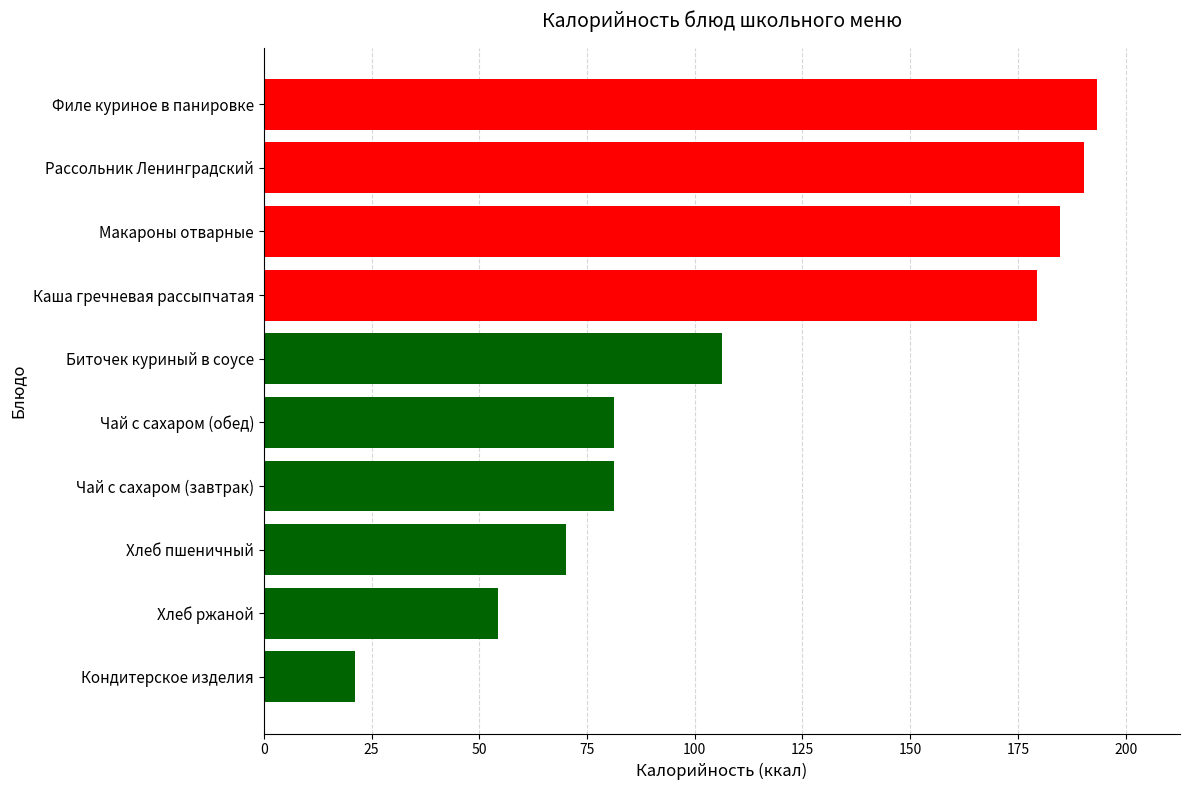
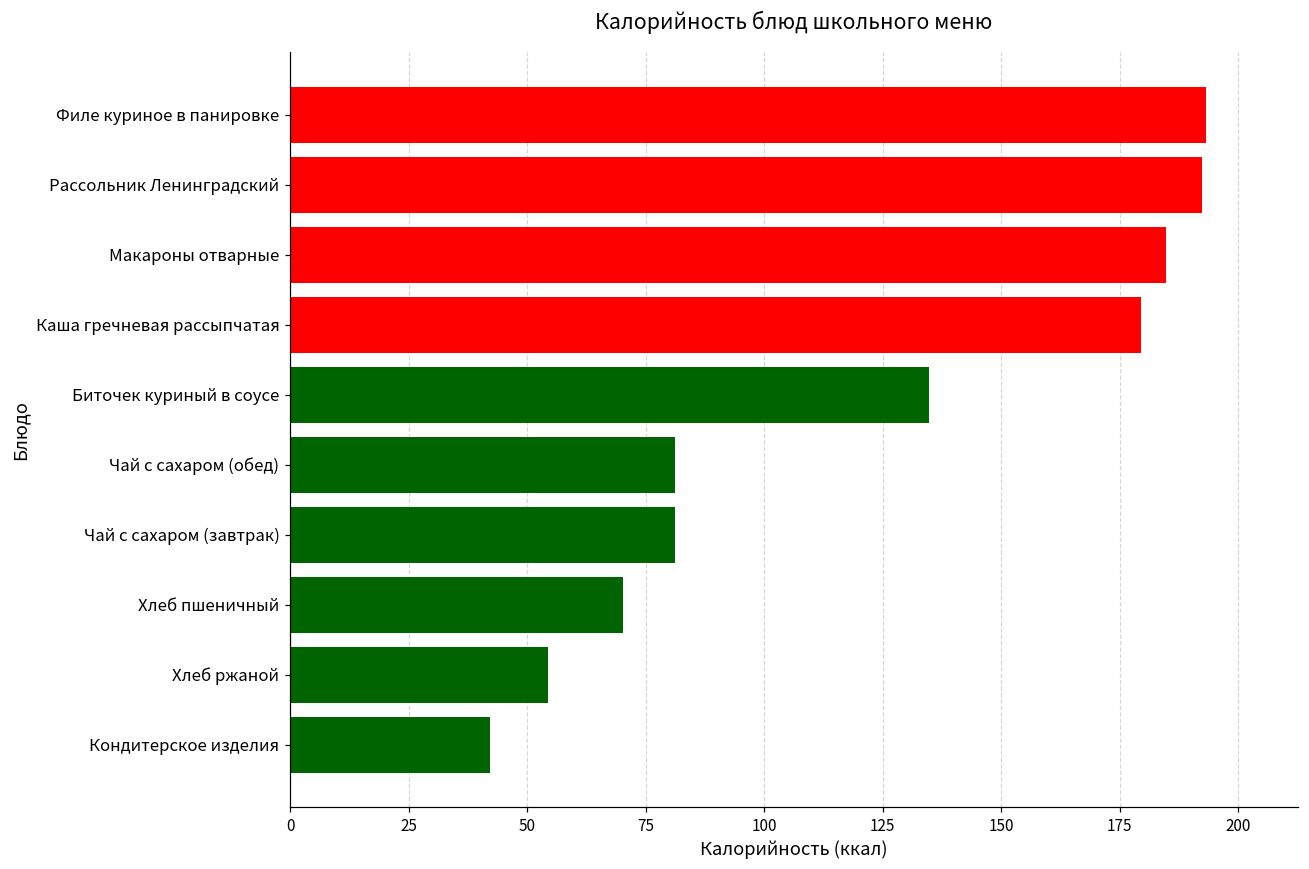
  {
    "Филе куриное в панировке": 193,
-   "Рассольник Ленинградский": 190,
+   "Рассольник Ленинградский": 192,
    "Макароны отварные": 185,
    "Каша гречневая рассыпчатая": 180,
-   "Биточек куриный в соусе": 106,
+   "Биточек куриный в соусе": 135,
    "Чай с сахаром (обед)": 81,
    "Чай с сахаром (завтрак)": 81,
    "Хлеб пшеничный": 70,
    "Хлеб ржаной": 54,
-   "Кондитерское изделия": 21
+   "Кондитерское изделия": 42
  }
